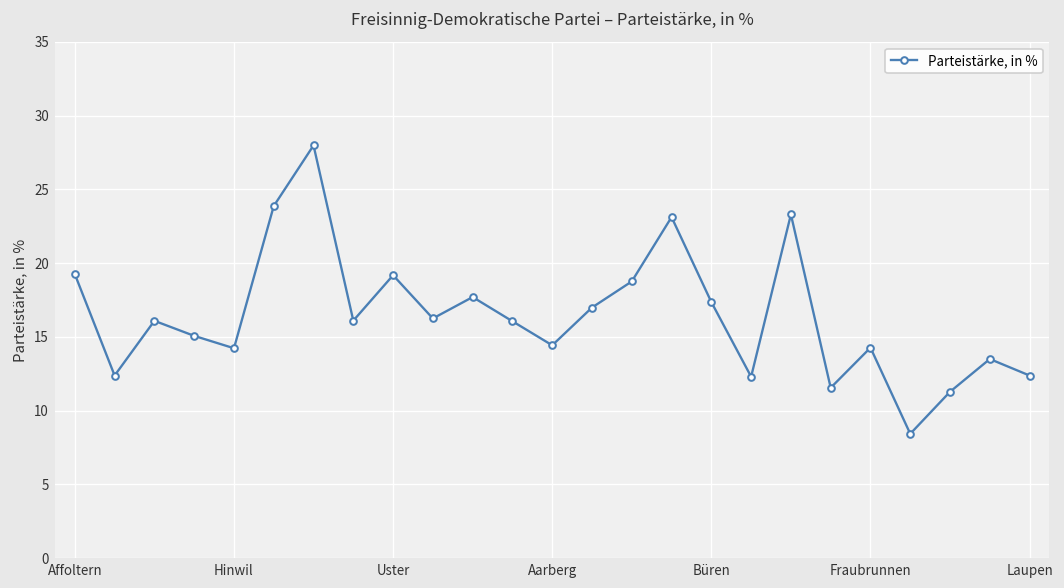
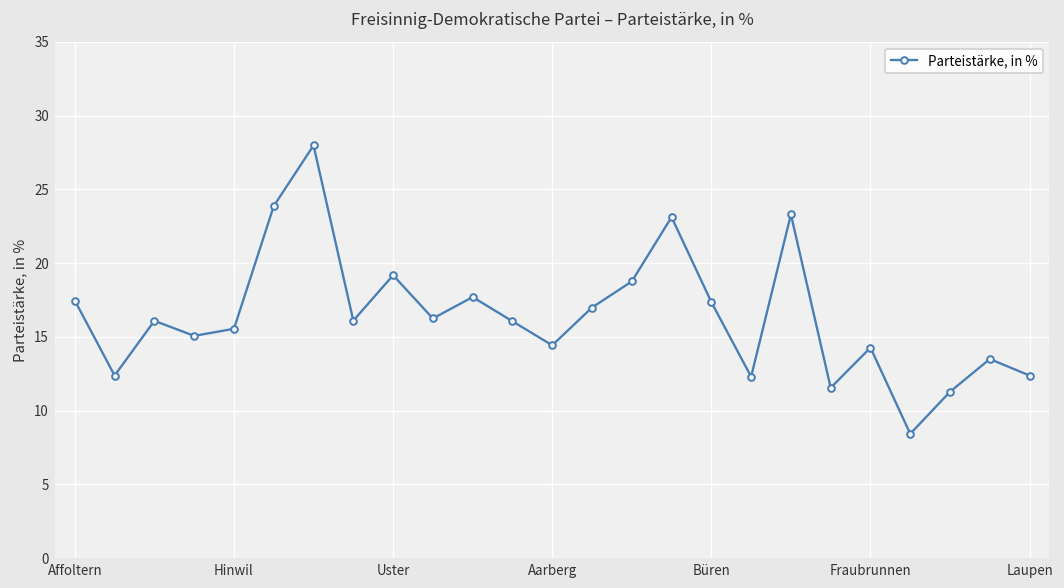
  {
-   "Affoltern": 19.3,
-   "Hinwil": 14.2,
+   "Affoltern": 17.5,
+   "Hinwil": 15.6,
    "Uster": 19.2,
    "Aarberg": 14.4,
    "Büren": 17.4,
    "Fraubrunnen": 14.3,
    "Laupen": 12.4
  }
